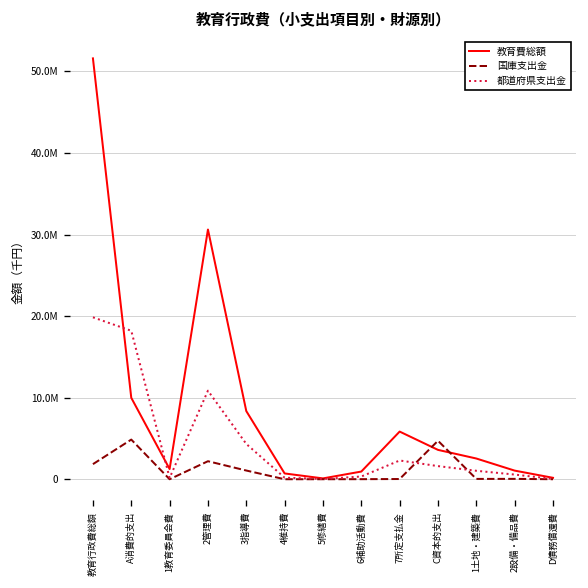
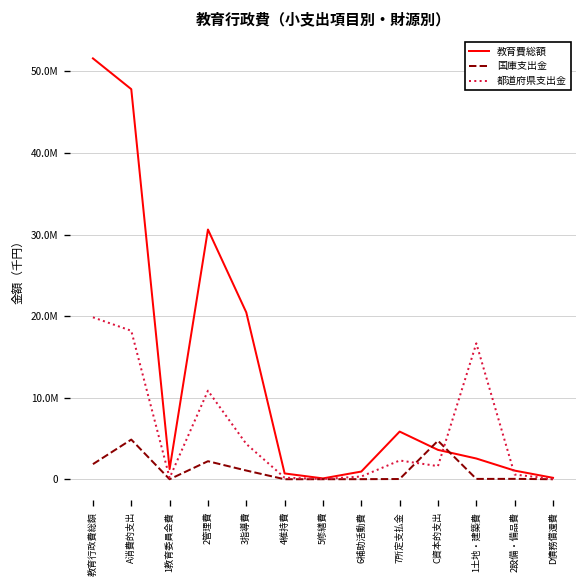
  {
    "教育費総額": {
      "教育行政費総額": 52000000,
-     "A消費的支出": 10000000,
+     "A消費的支出": 48000000,
      "1教育委員会費": 1000000,
      "2管理費": 31000000,
-     "3指導費": 8000000,
+     "3指導費": 20000000,
      "4維持費": 1000000,
      "6補助活動費": 1000000,
      "7所定支払金": 6000000,
      "C資本的支出": 4000000,
      "1土地・建築費": 3000000,
      "2設備・備品費": 1000000
    },
    "国庫支出金": {
      "教育行政費総額": 2000000,
      "A消費的支出": 5000000,
      "2管理費": 2000000,
      "3指導費": 1000000,
      "7所定支払金": 0,
      "C資本的支出": 5000000,
      "1土地・建築費": 0,
      "2設備・備品費": 0
    },
    "都道府県支出金": {
      "教育行政費総額": 20000000,
      "A消費的支出": 18000000,
      "2管理費": 11000000,
      "3指導費": 4000000,
      "7所定支払金": 2000000,
      "C資本的支出": 2000000,
-     "1土地・建築費": 1000000,
+     "1土地・建築費": 17000000,
      "2設備・備品費": 1000000
    }
  }
